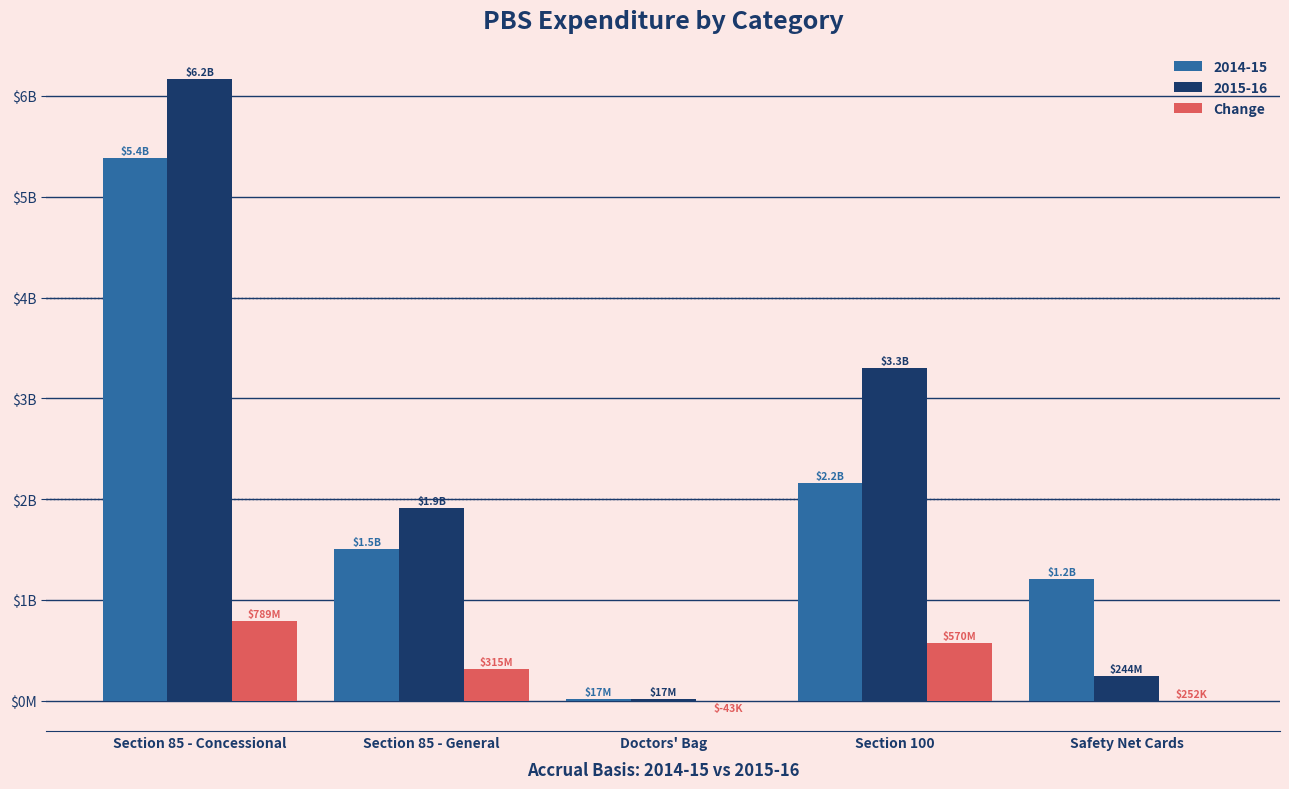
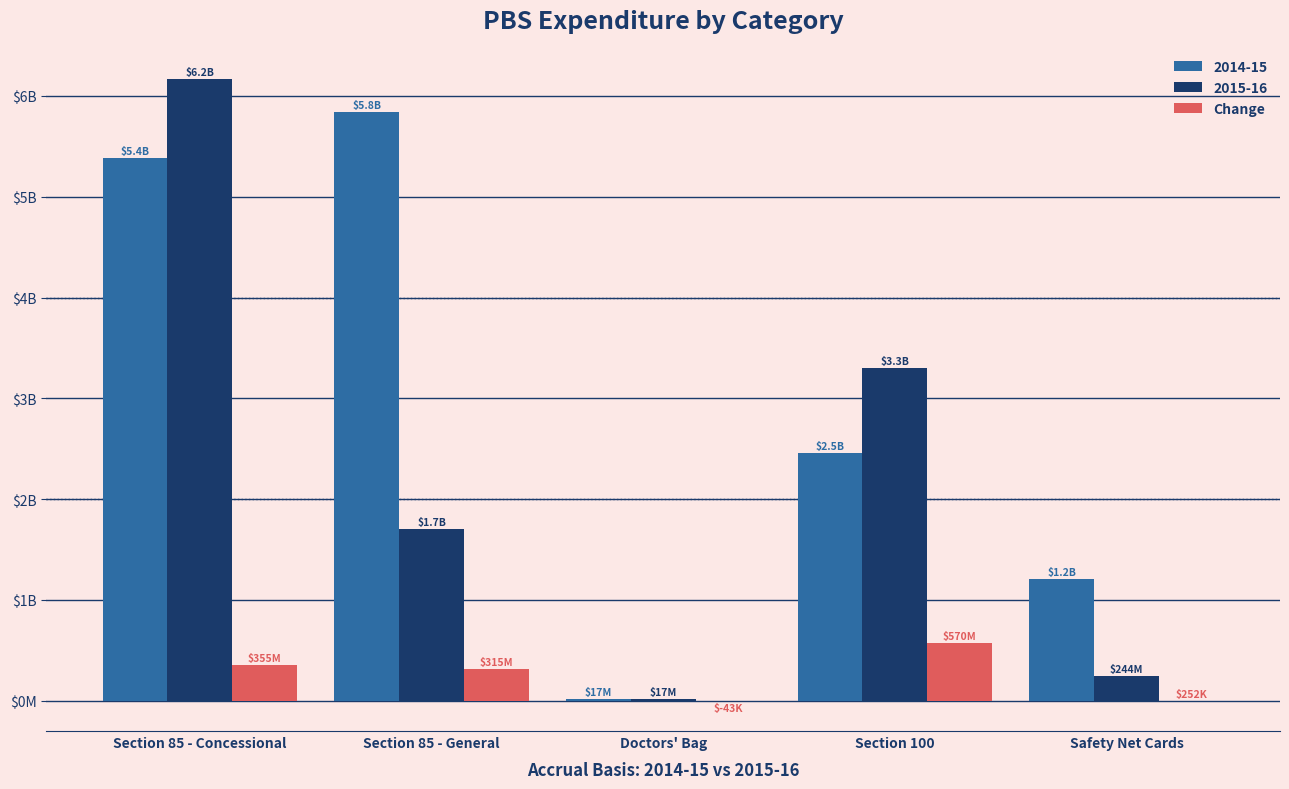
  {
    "2014-15": {
      "Section 85 - Concessional": "$5.4B",
-     "Section 85 - General": "$1.5B",
+     "Section 85 - General": "$5.8B",
      "Doctors' Bag": "$17M",
-     "Section 100": "$2.2B",
+     "Section 100": "$2.5B",
      "Safety Net Cards": "$1.2B"
    },
    "2015-16": {
      "Section 85 - Concessional": "$6.2B",
-     "Section 85 - General": "$1.9B",
+     "Section 85 - General": "$1.7B",
      "Doctors' Bag": "$17M",
      "Section 100": "$3.3B",
      "Safety Net Cards": "$244M"
    },
    "Change": {
-     "Section 85 - Concessional": "$789M",
+     "Section 85 - Concessional": "$355M",
      "Section 85 - General": "$315M",
      "Doctors' Bag": "$-43K",
      "Section 100": "$570M",
      "Safety Net Cards": "$252K"
    }
  }
